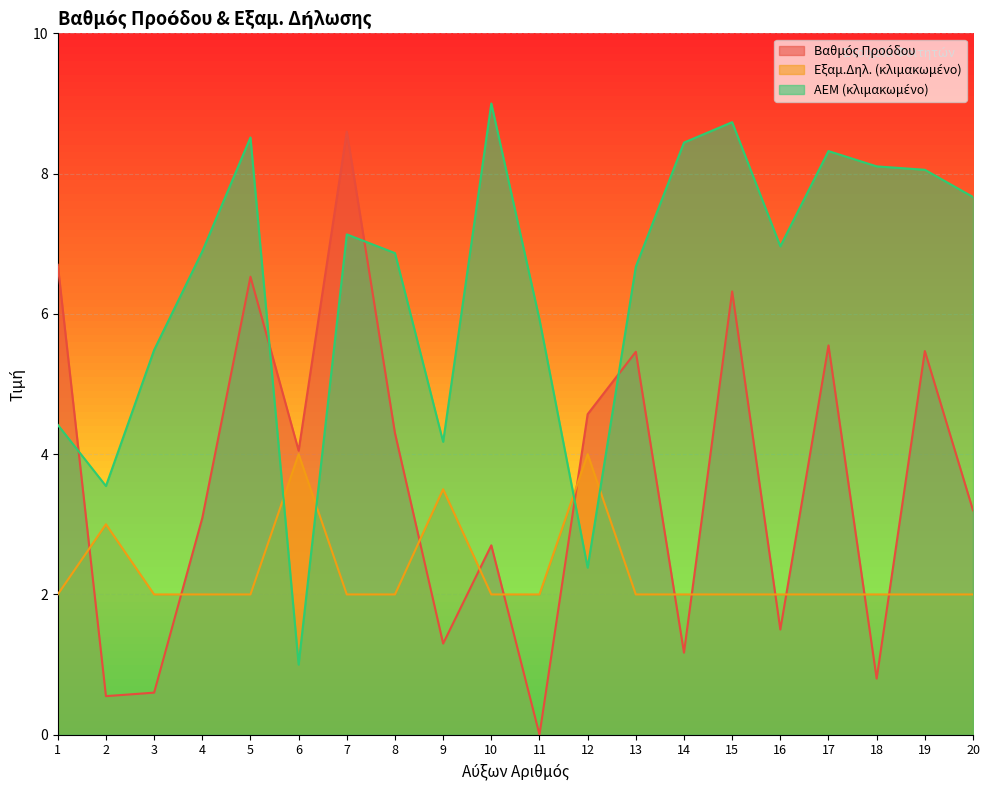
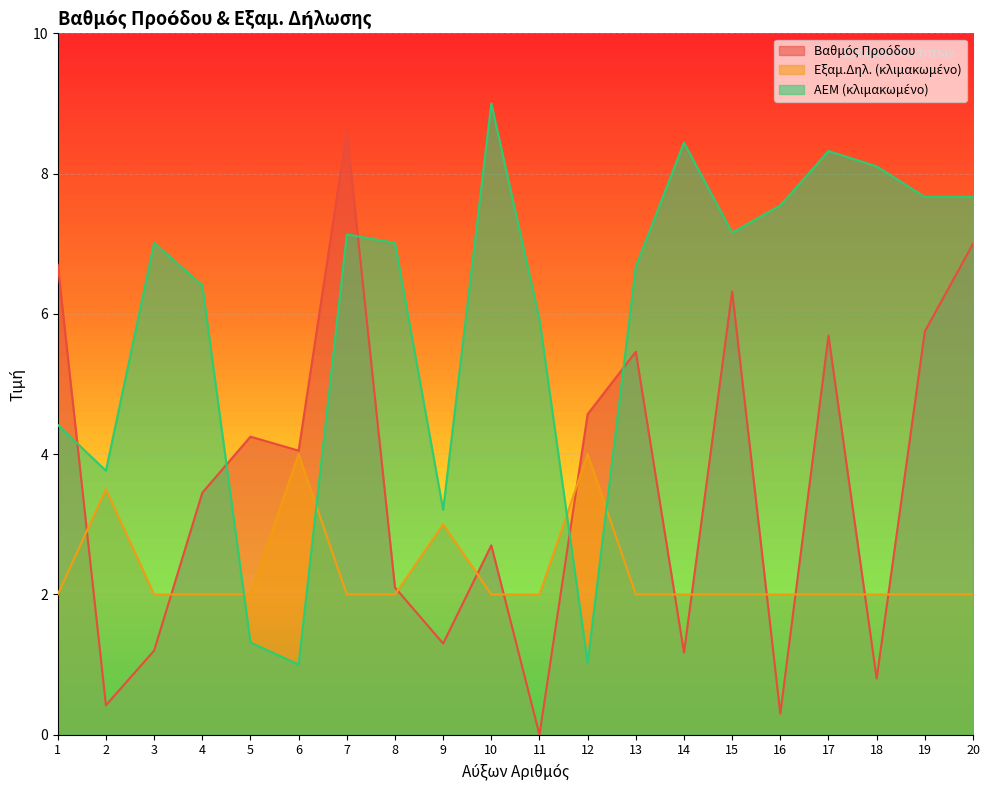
  {
    "Βαθμός Προόδου": {
      "1": 6.7,
-     "2": 0.6,
-     "3": 0.6,
-     "4": 3.1,
-     "5": 6.5,
+     "2": 0.4,
+     "3": 1.2,
+     "4": 3.5,
+     "5": 4.3,
      "6": 4.1,
      "7": 8.6,
-     "8": 4.3,
+     "8": 2.1,
      "9": 1.3,
      "10": 2.7,
      "11": 0.0,
      "12": 4.6,
      "13": 5.5,
      "14": 1.2,
      "15": 6.3,
-     "16": 1.5,
-     "17": 5.6,
+     "16": 0.3,
+     "17": 5.7,
      "18": 0.8,
-     "19": 5.5,
-     "20": 3.2
+     "19": 5.8,
+     "20": 7.0
    },
    "Εξαμ.Δηλ. (κλιμακωμένο)": {
      "1": 2.0,
-     "2": 3.0,
+     "2": 3.5,
      "3": 2.0,
      "4": 2.0,
      "5": 2.0,
      "6": 4.0,
      "7": 2.0,
      "8": 2.0,
-     "9": 3.5,
+     "9": 3.0,
      "10": 2.0,
      "11": 2.0,
      "12": 4.0,
      "13": 2.0,
      "14": 2.0,
      "15": 2.0,
      "16": 2.0,
      "17": 2.0,
      "18": 2.0,
      "19": 2.0,
      "20": 2.0
    },
    "ΑΕΜ (κλιμακωμένο)": {
      "1": 4.4,
-     "2": 3.5,
-     "3": 5.5,
-     "4": 6.9,
-     "5": 8.5,
+     "2": 3.8,
+     "3": 7.0,
+     "4": 6.4,
+     "5": 1.3,
      "6": 1.0,
      "7": 7.1,
-     "8": 6.9,
-     "9": 4.2,
+     "8": 7.0,
+     "9": 3.2,
      "10": 9.0,
      "11": 5.9,
-     "12": 2.4,
+     "12": 1.0,
      "13": 6.7,
      "14": 8.4,
-     "15": 8.7,
-     "16": 7.0,
+     "15": 7.2,
+     "16": 7.5,
      "17": 8.3,
      "18": 8.1,
-     "19": 8.1,
+     "19": 7.7,
      "20": 7.7
    }
  }
